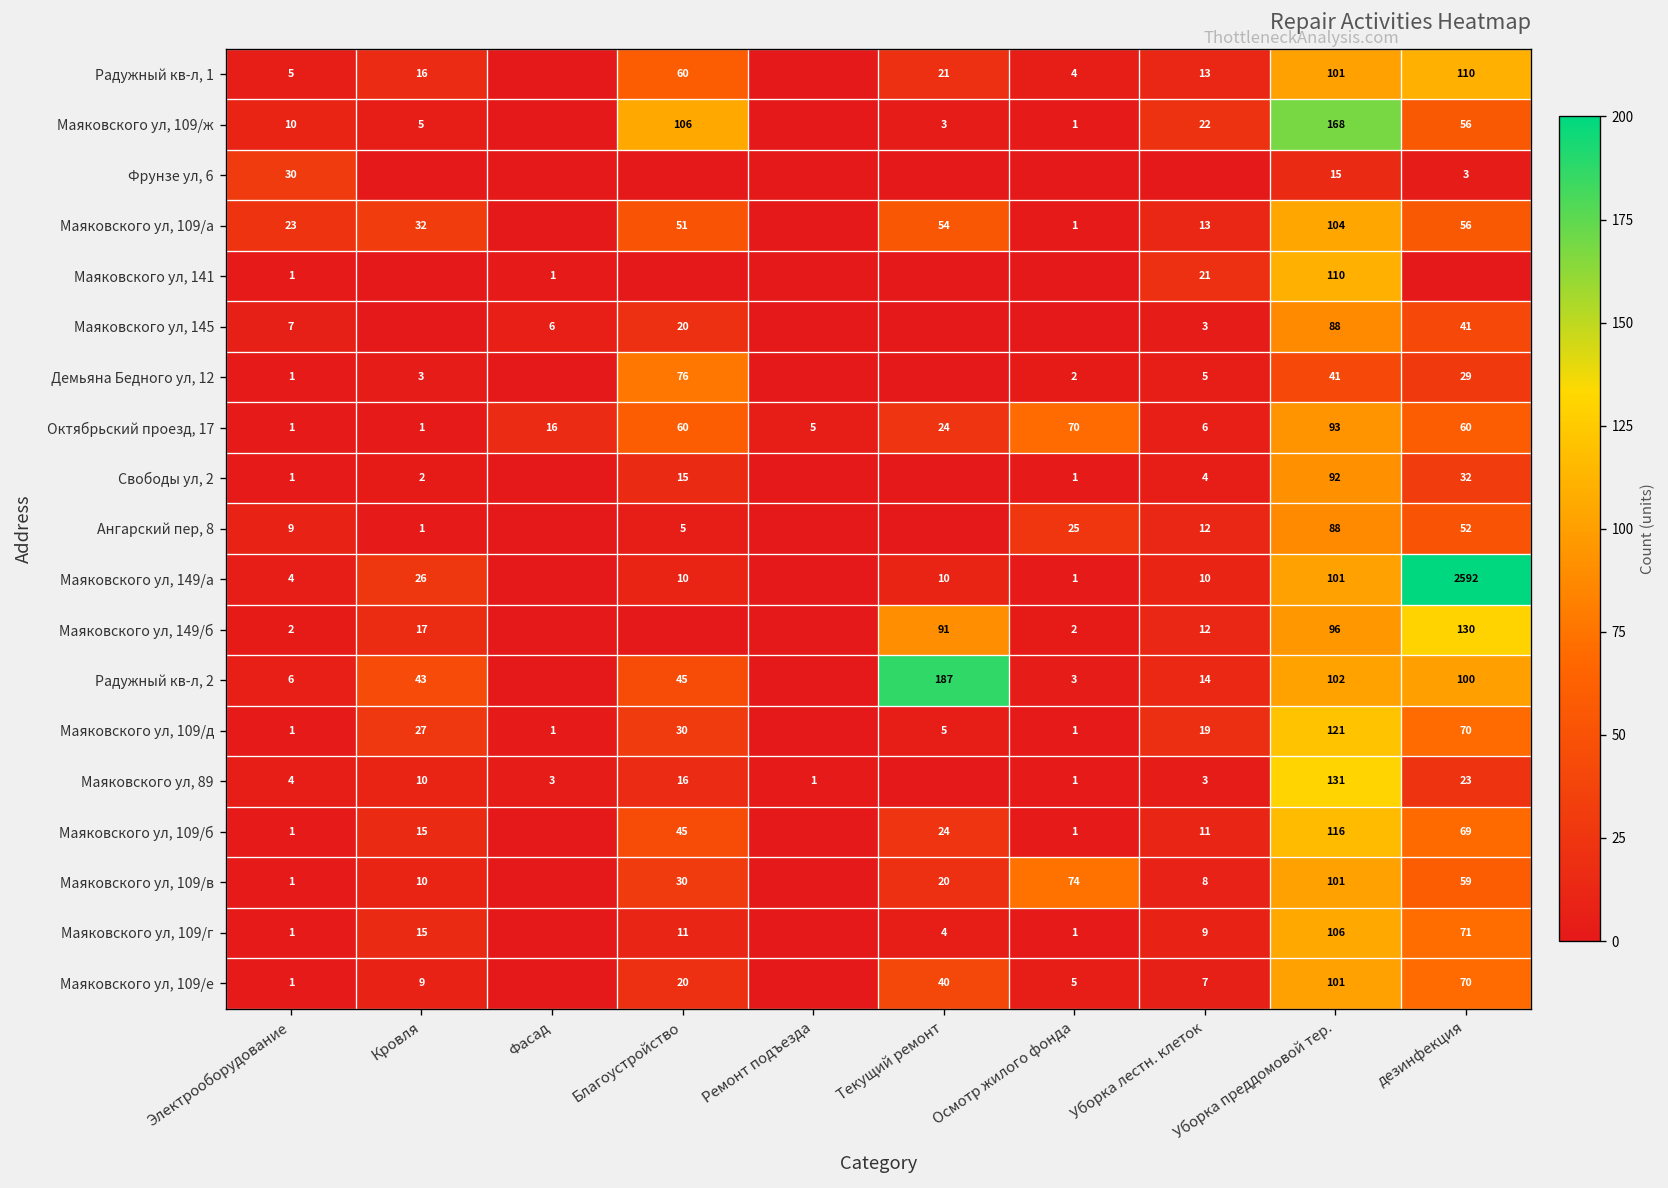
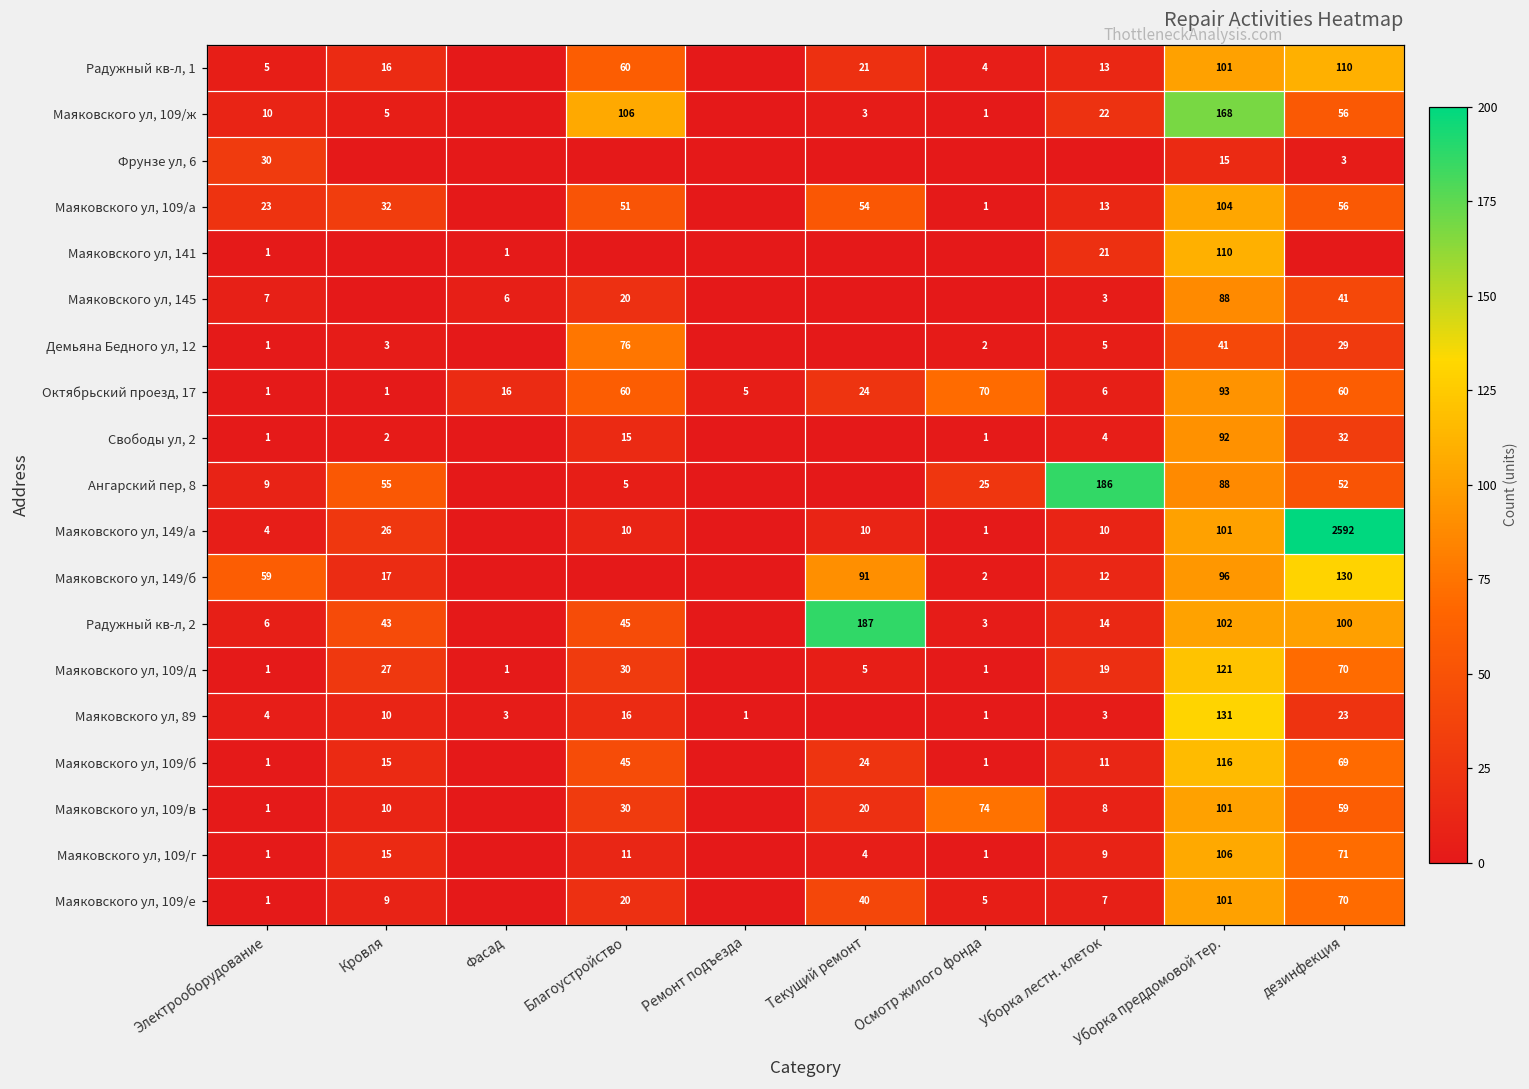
  {
    "Радужный кв-л, 1": {
      "Электрооборудование": 5,
      "Кровля": 16,
      "Благоустройство": 60,
      "Текущий ремонт": 21,
      "Осмотр жилого фонда": 4,
      "Уборка лестн. клеток": 13,
      "Уборка преддомовой тер.": 101,
      "дезинфекция": 110
    },
    "Маяковского ул, 109/ж": {
      "Электрооборудование": 10,
      "Кровля": 5,
      "Благоустройство": 106,
      "Текущий ремонт": 3,
      "Осмотр жилого фонда": 1,
      "Уборка лестн. клеток": 22,
      "Уборка преддомовой тер.": 168,
      "дезинфекция": 56
    },
    "Фрунзе ул, 6": {
      "Электрооборудование": 30,
      "Уборка преддомовой тер.": 15,
      "дезинфекция": 3
    },
    "Маяковского ул, 109/а": {
      "Электрооборудование": 23,
      "Кровля": 32,
      "Благоустройство": 51,
      "Текущий ремонт": 54,
      "Осмотр жилого фонда": 1,
      "Уборка лестн. клеток": 13,
      "Уборка преддомовой тер.": 104,
      "дезинфекция": 56
    },
    "Маяковского ул, 141": {
      "Электрооборудование": 1,
      "Фасад": 1,
      "Уборка лестн. клеток": 21,
      "Уборка преддомовой тер.": 110
    },
    "Маяковского ул, 145": {
      "Электрооборудование": 7,
      "Фасад": 6,
      "Благоустройство": 20,
      "Уборка лестн. клеток": 3,
      "Уборка преддомовой тер.": 88,
      "дезинфекция": 41
    },
    "Демьяна Бедного ул, 12": {
      "Электрооборудование": 1,
      "Кровля": 3,
      "Благоустройство": 76,
      "Осмотр жилого фонда": 2,
      "Уборка лестн. клеток": 5,
      "Уборка преддомовой тер.": 41,
      "дезинфекция": 29
    },
    "Октябрьский проезд, 17": {
      "Электрооборудование": 1,
      "Кровля": 1,
      "Фасад": 16,
      "Благоустройство": 60,
      "Ремонт подъезда": 5,
      "Текущий ремонт": 24,
      "Осмотр жилого фонда": 70,
      "Уборка лестн. клеток": 6,
      "Уборка преддомовой тер.": 93,
      "дезинфекция": 60
    },
    "Свободы ул, 2": {
      "Электрооборудование": 1,
      "Кровля": 2,
      "Благоустройство": 15,
      "Осмотр жилого фонда": 1,
      "Уборка лестн. клеток": 4,
      "Уборка преддомовой тер.": 92,
      "дезинфекция": 32
    },
    "Ангарский пер, 8": {
      "Электрооборудование": 9,
-     "Кровля": 1,
+     "Кровля": 55,
      "Благоустройство": 5,
      "Осмотр жилого фонда": 25,
-     "Уборка лестн. клеток": 12,
+     "Уборка лестн. клеток": 186,
      "Уборка преддомовой тер.": 88,
      "дезинфекция": 52
    },
    "Маяковского ул, 149/а": {
      "Электрооборудование": 4,
      "Кровля": 26,
      "Благоустройство": 10,
      "Текущий ремонт": 10,
      "Осмотр жилого фонда": 1,
      "Уборка лестн. клеток": 10,
      "Уборка преддомовой тер.": 101,
      "дезинфекция": 2592
    },
    "Маяковского ул, 149/б": {
-     "Электрооборудование": 2,
+     "Электрооборудование": 59,
      "Кровля": 17,
      "Текущий ремонт": 91,
      "Осмотр жилого фонда": 2,
      "Уборка лестн. клеток": 12,
      "Уборка преддомовой тер.": 96,
      "дезинфекция": 130
    },
    "Радужный кв-л, 2": {
      "Электрооборудование": 6,
      "Кровля": 43,
      "Благоустройство": 45,
      "Текущий ремонт": 187,
      "Осмотр жилого фонда": 3,
      "Уборка лестн. клеток": 14,
      "Уборка преддомовой тер.": 102,
      "дезинфекция": 100
    },
    "Маяковского ул, 109/д": {
      "Электрооборудование": 1,
      "Кровля": 27,
      "Фасад": 1,
      "Благоустройство": 30,
      "Текущий ремонт": 5,
      "Осмотр жилого фонда": 1,
      "Уборка лестн. клеток": 19,
      "Уборка преддомовой тер.": 121,
      "дезинфекция": 70
    },
    "Маяковского ул, 89": {
      "Электрооборудование": 4,
      "Кровля": 10,
      "Фасад": 3,
      "Благоустройство": 16,
      "Ремонт подъезда": 1,
      "Осмотр жилого фонда": 1,
      "Уборка лестн. клеток": 3,
      "Уборка преддомовой тер.": 131,
      "дезинфекция": 23
    },
    "Маяковского ул, 109/б": {
      "Электрооборудование": 1,
      "Кровля": 15,
      "Благоустройство": 45,
      "Текущий ремонт": 24,
      "Осмотр жилого фонда": 1,
      "Уборка лестн. клеток": 11,
      "Уборка преддомовой тер.": 116,
      "дезинфекция": 69
    },
    "Маяковского ул, 109/в": {
      "Электрооборудование": 1,
      "Кровля": 10,
      "Благоустройство": 30,
      "Текущий ремонт": 20,
      "Осмотр жилого фонда": 74,
      "Уборка лестн. клеток": 8,
      "Уборка преддомовой тер.": 101,
      "дезинфекция": 59
    },
    "Маяковского ул, 109/г": {
      "Электрооборудование": 1,
      "Кровля": 15,
      "Благоустройство": 11,
      "Текущий ремонт": 4,
      "Осмотр жилого фонда": 1,
      "Уборка лестн. клеток": 9,
      "Уборка преддомовой тер.": 106,
      "дезинфекция": 71
    },
    "Маяковского ул, 109/е": {
      "Электрооборудование": 1,
      "Кровля": 9,
      "Благоустройство": 20,
      "Текущий ремонт": 40,
      "Осмотр жилого фонда": 5,
      "Уборка лестн. клеток": 7,
      "Уборка преддомовой тер.": 101,
      "дезинфекция": 70
    }
  }
